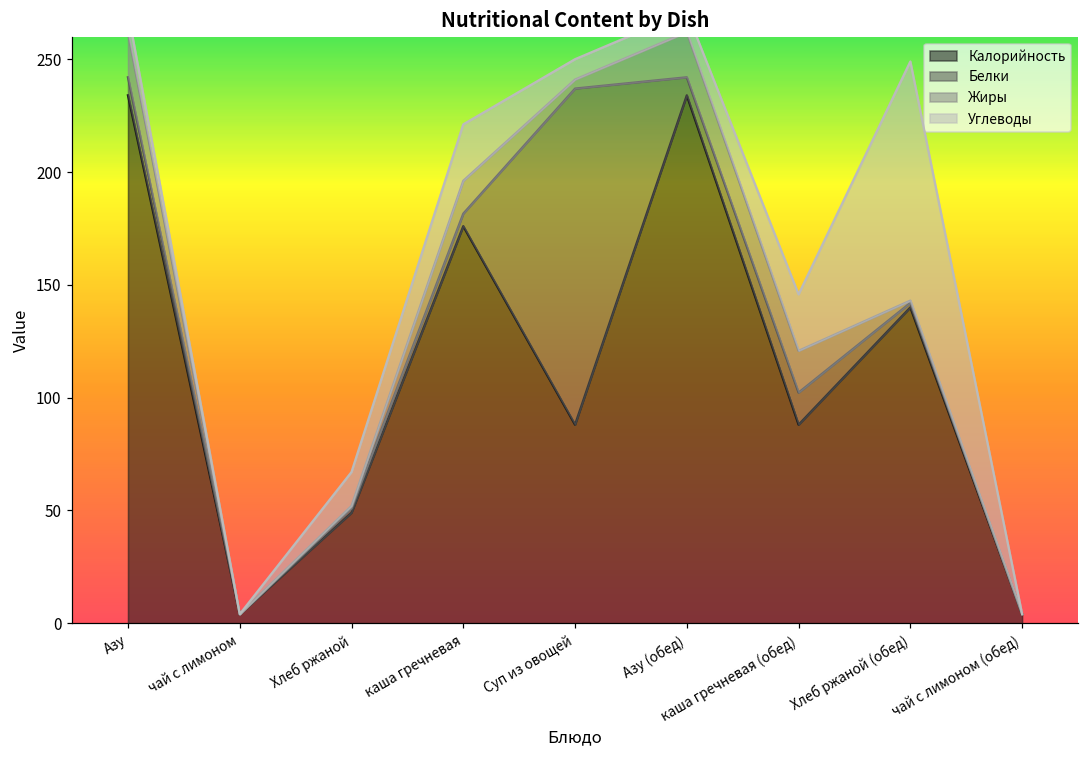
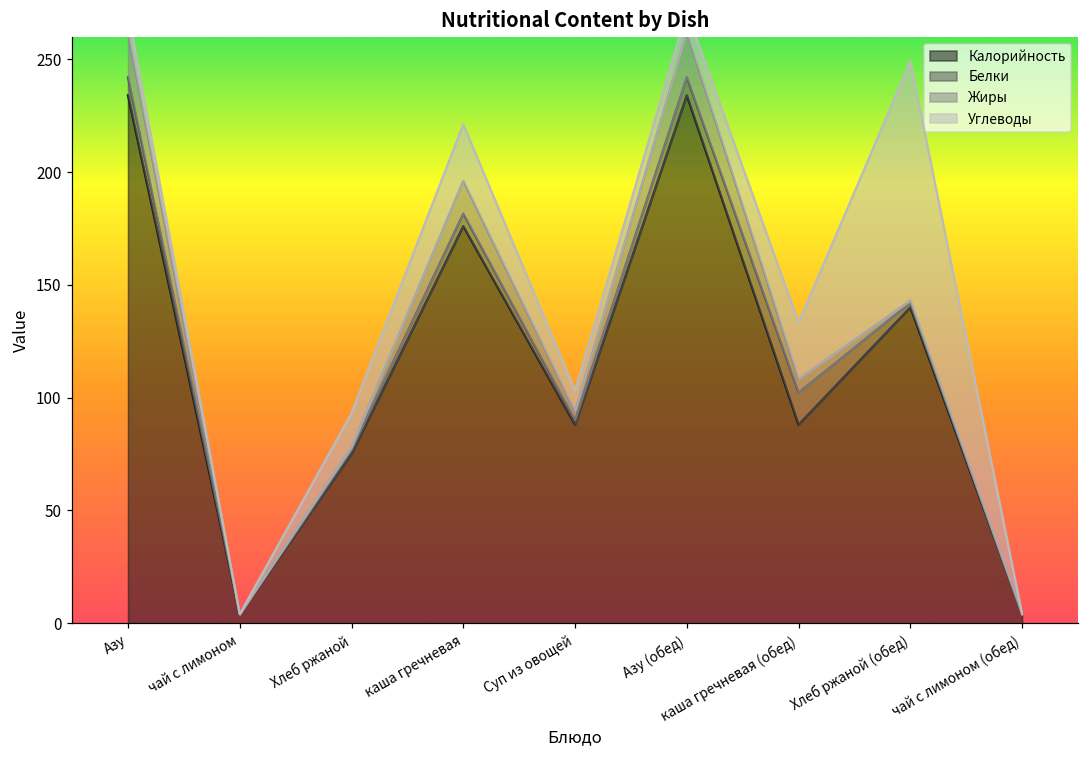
  {
    "Калорийность": {
      "Азу": 234,
-     "Хлеб ржаной": 49,
+     "Хлеб ржаной": 75,
      "каша гречневая": 176,
      "Суп из овощей": 88,
      "Азу (обед)": 234,
      "каша гречневая (обед)": 88,
      "Хлеб ржаной (обед)": 140
    },
    "Белки": {
      "Азу": 8,
      "каша гречневая": 6,
-     "Суп из овощей": 149,
+     "Суп из овощей": 2,
      "Азу (обед)": 8,
      "каша гречневая (обед)": 14
    },
    "Жиры": {
      "каша гречневая": 15,
      "Суп из овощей": 4,
-     "каша гречневая (обед)": 19
+     "каша гречневая (обед)": 6
    },
    "Углеводы": {
      "Хлеб ржаной": 15,
      "каша гречневая": 25,
      "Суп из овощей": 9,
      "каша гречневая (обед)": 25,
      "Хлеб ржаной (обед)": 106
    }
  }
